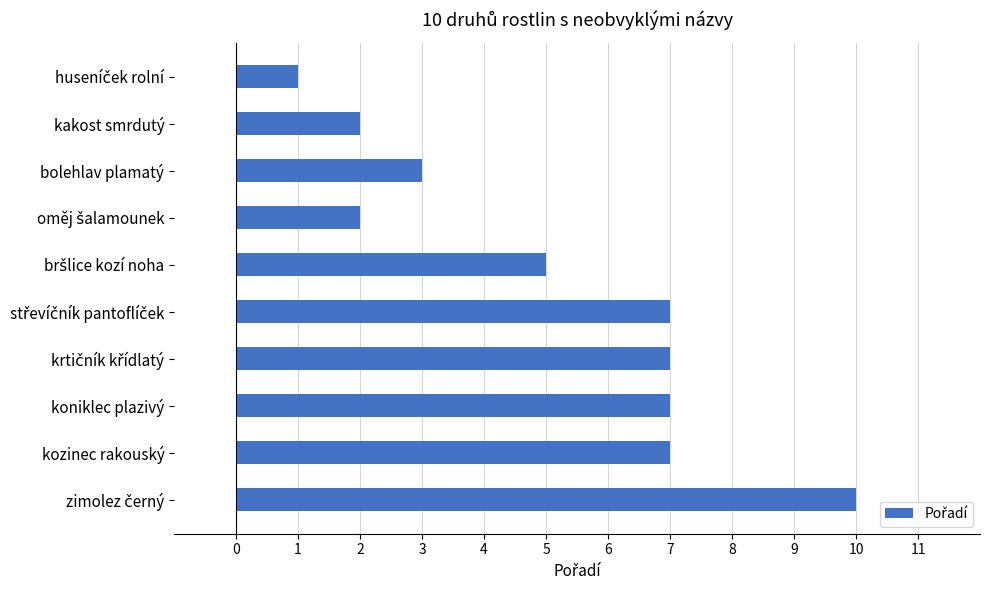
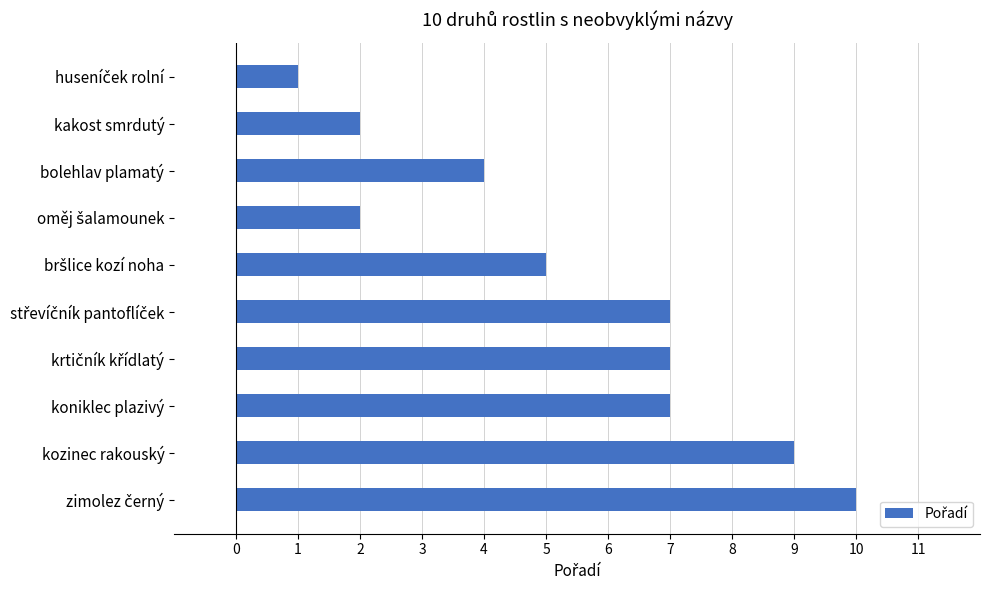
  {
    "huseníček rolní": 1,
    "kakost smrdutý": 2,
-   "bolehlav plamatý": 3,
+   "bolehlav plamatý": 4,
    "oměj šalamounek": 2,
    "bršlice kozí noha": 5,
    "střevíčník pantoflíček": 7,
    "krtičník křídlatý": 7,
    "koniklec plazivý": 7,
-   "kozinec rakouský": 7,
+   "kozinec rakouský": 9,
    "zimolez černý": 10
  }
